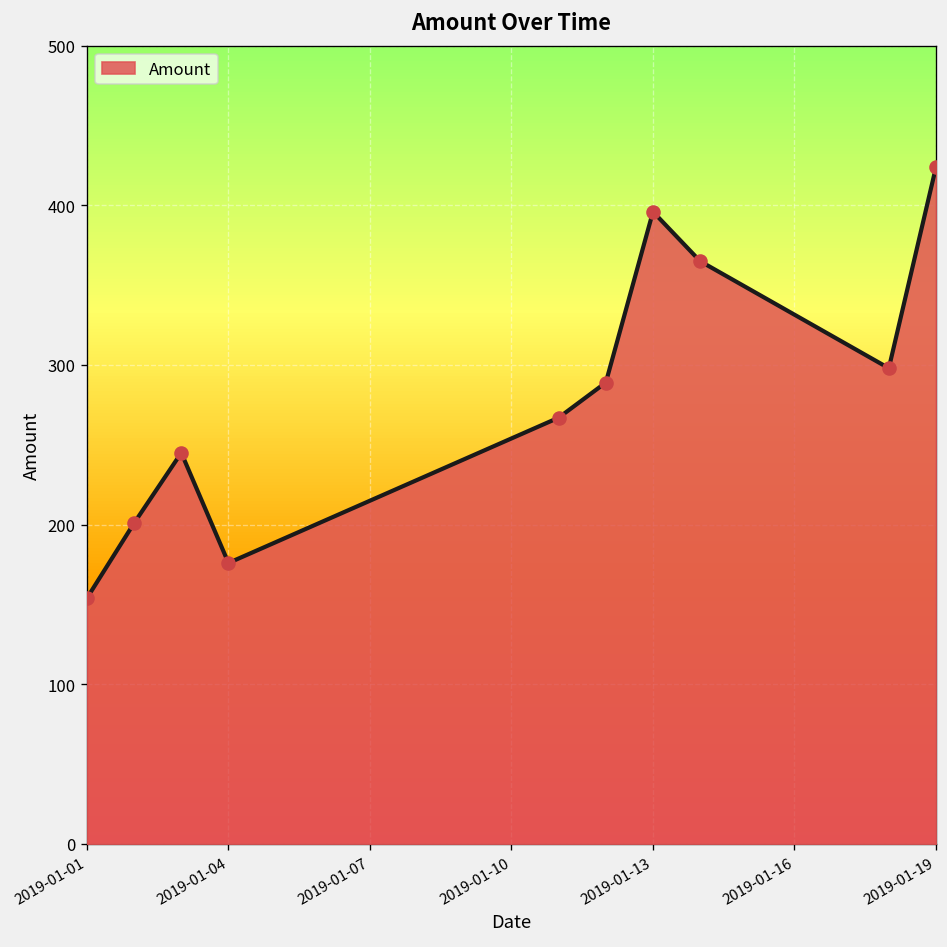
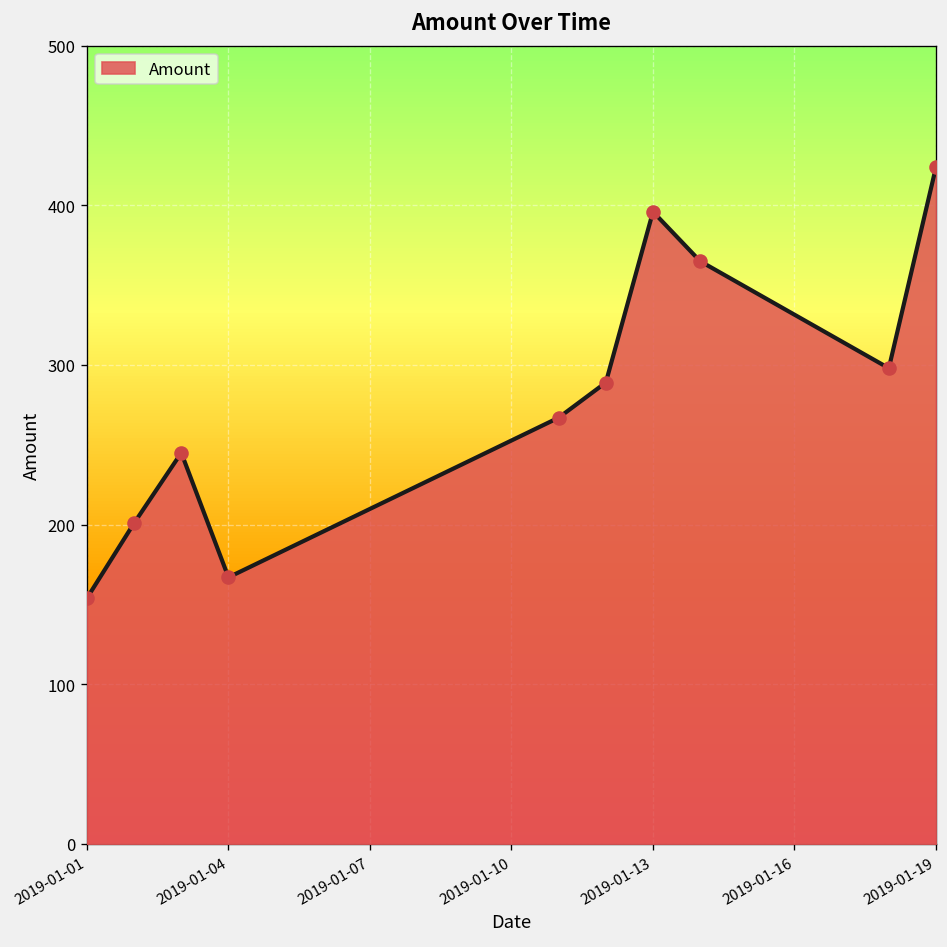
  {
    "2019-01-01": 154,
-   "2019-01-04": 176,
+   "2019-01-04": 167,
    "2019-01-13": 396,
    "2019-01-19": 424
  }
